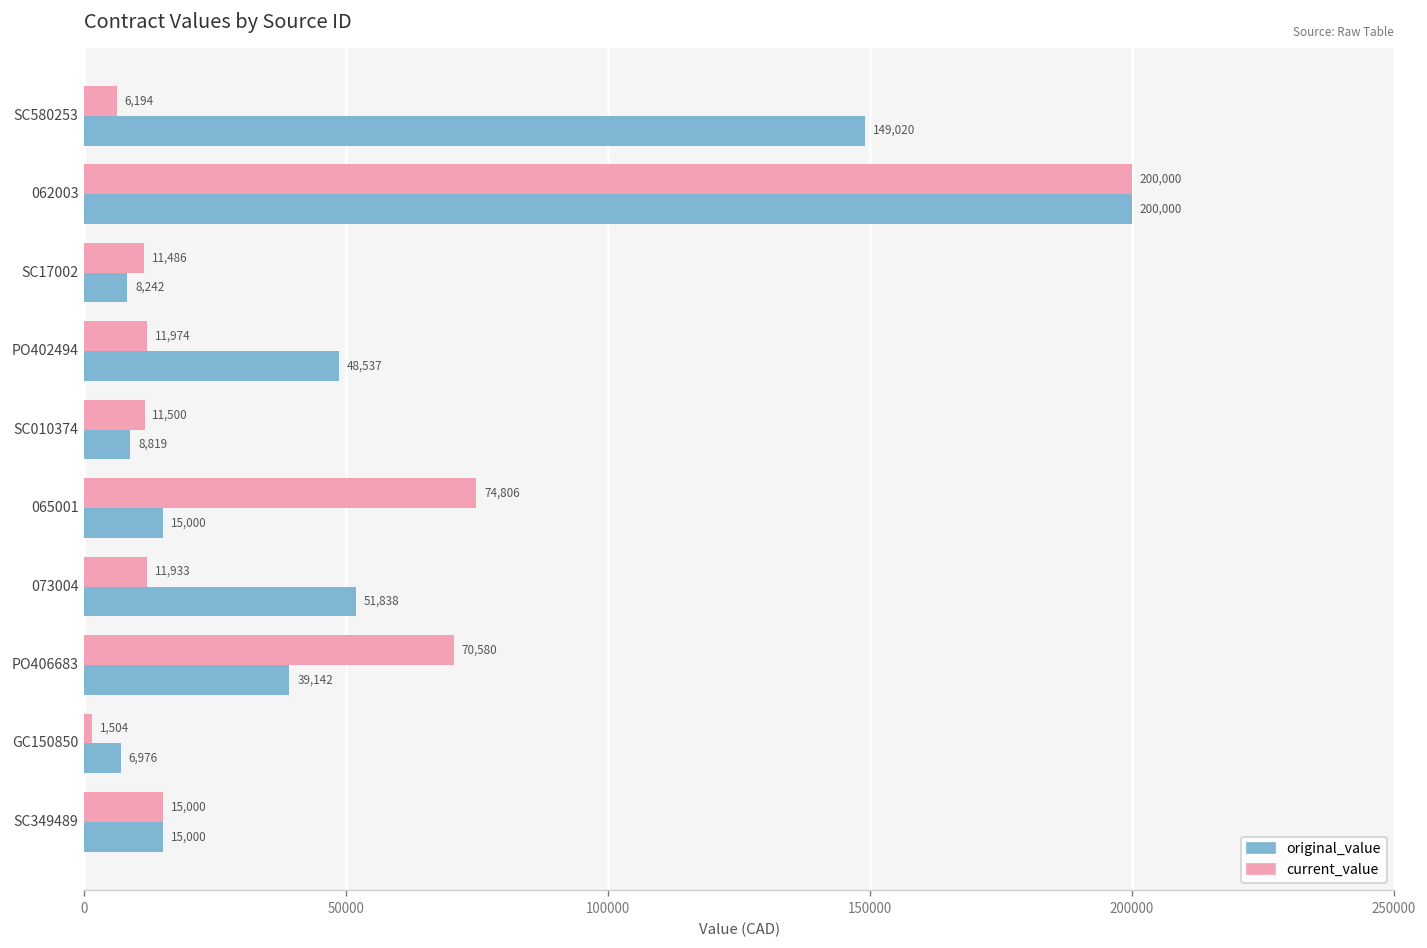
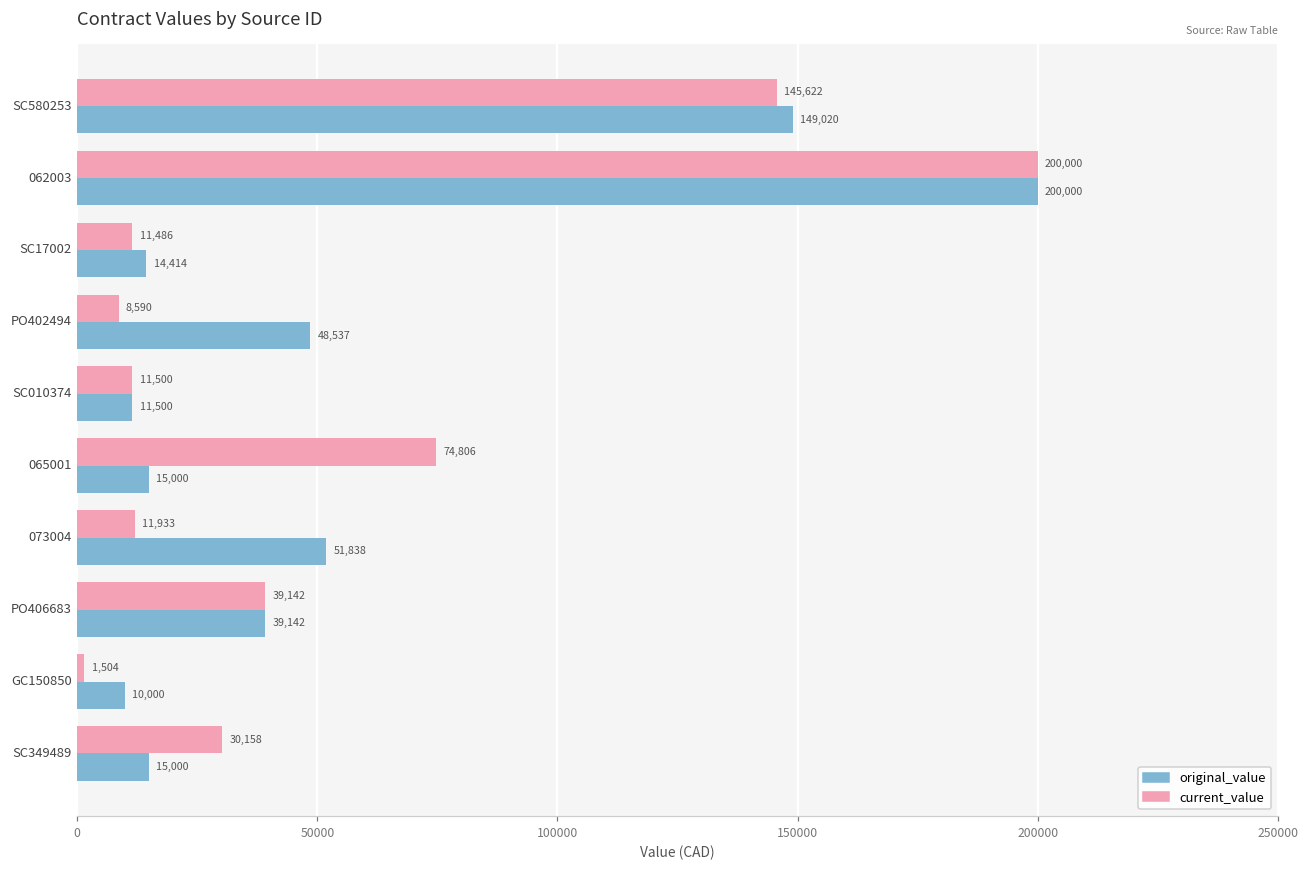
  {
    "original_value": {
      "SC580253": "149,020",
      "062003": "200,000",
-     "SC17002": "8,242",
+     "SC17002": "14,414",
      "PO402494": "48,537",
-     "SC010374": "8,819",
+     "SC010374": "11,500",
      "065001": "15,000",
      "073004": "51,838",
      "PO406683": "39,142",
-     "GC150850": "6,976",
+     "GC150850": "10,000",
      "SC349489": "15,000"
    },
    "current_value": {
-     "SC580253": "6,194",
+     "SC580253": "145,622",
      "062003": "200,000",
      "SC17002": "11,486",
-     "PO402494": "11,974",
+     "PO402494": "8,590",
      "SC010374": "11,500",
      "065001": "74,806",
      "073004": "11,933",
-     "PO406683": "70,580",
+     "PO406683": "39,142",
      "GC150850": "1,504",
-     "SC349489": "15,000"
+     "SC349489": "30,158"
    }
  }
